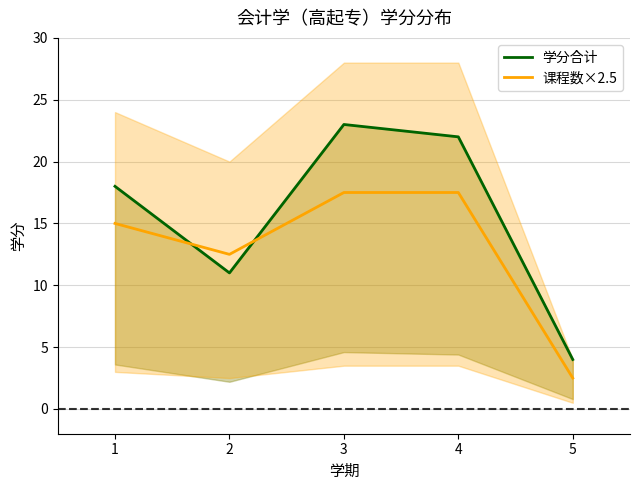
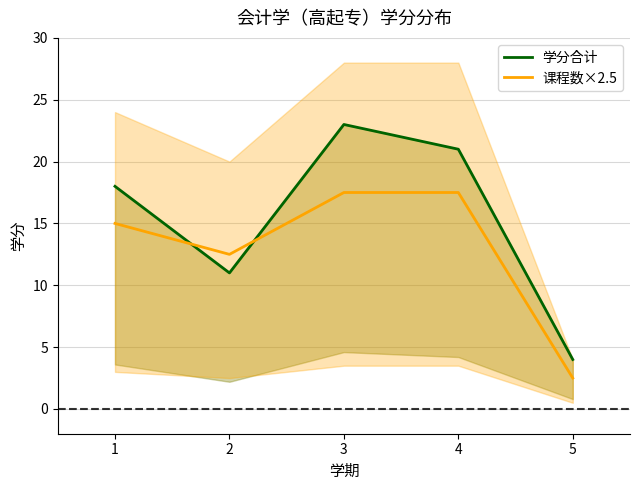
  {
    "学分合计": {
      "1": 18,
      "2": 11,
      "3": 23,
-     "4": 22
+     "4": 21
    }
  }
